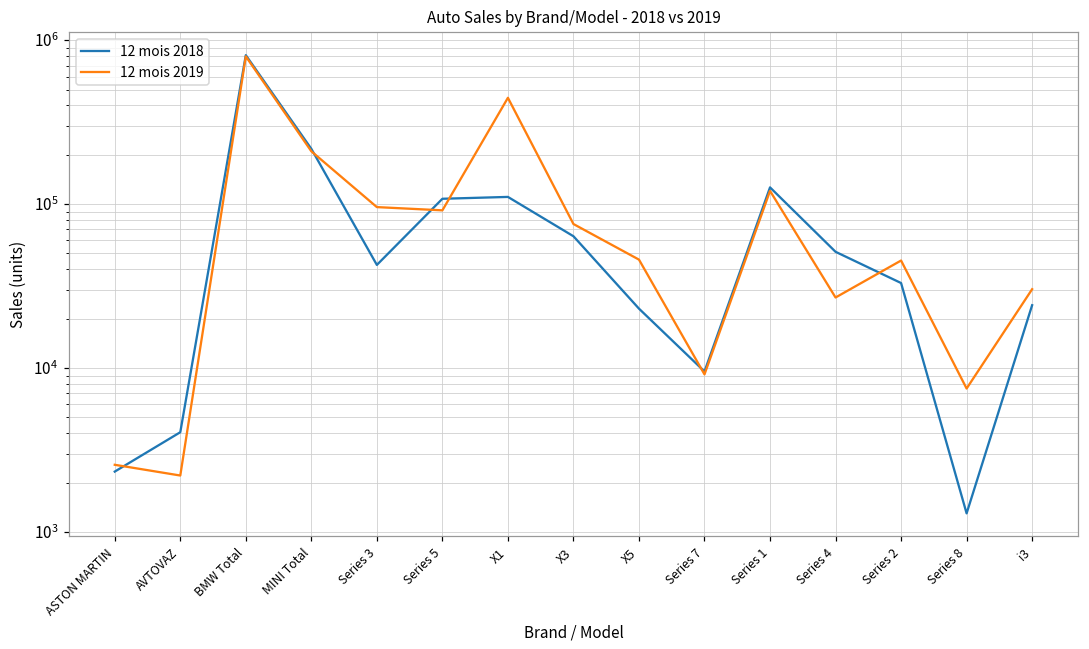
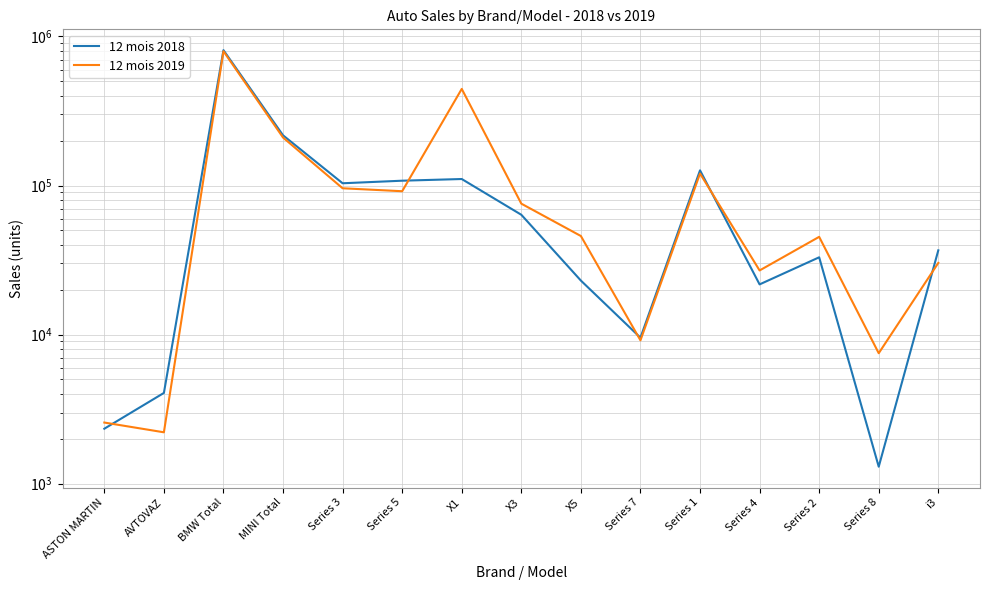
  {
    "12 mois 2018": {
      "ASTON MARTIN": 2300,
      "AVTOVAZ": 4100,
-     "Series 3": 43000,
+     "Series 3": 100000,
      "Series 5": 110000,
      "X1": 110000,
      "X3": 64000,
      "X5": 23000,
      "Series 7": 10000,
      "Series 1": 130000,
-     "Series 4": 51000,
+     "Series 4": 22000,
      "Series 2": 33000,
      "Series 8": 1300,
-     "i3": 24000
+     "i3": 37000
    },
    "12 mois 2019": {
      "ASTON MARTIN": 2600,
      "AVTOVAZ": 2200,
      "Series 3": 100000,
      "Series 5": 90000,
      "X1": 440000,
      "X3": 80000,
      "X5": 46000,
      "Series 7": 9000,
      "Series 1": 120000,
      "Series 4": 27000,
      "Series 2": 45000,
      "Series 8": 8000,
      "i3": 30000
    }
  }
